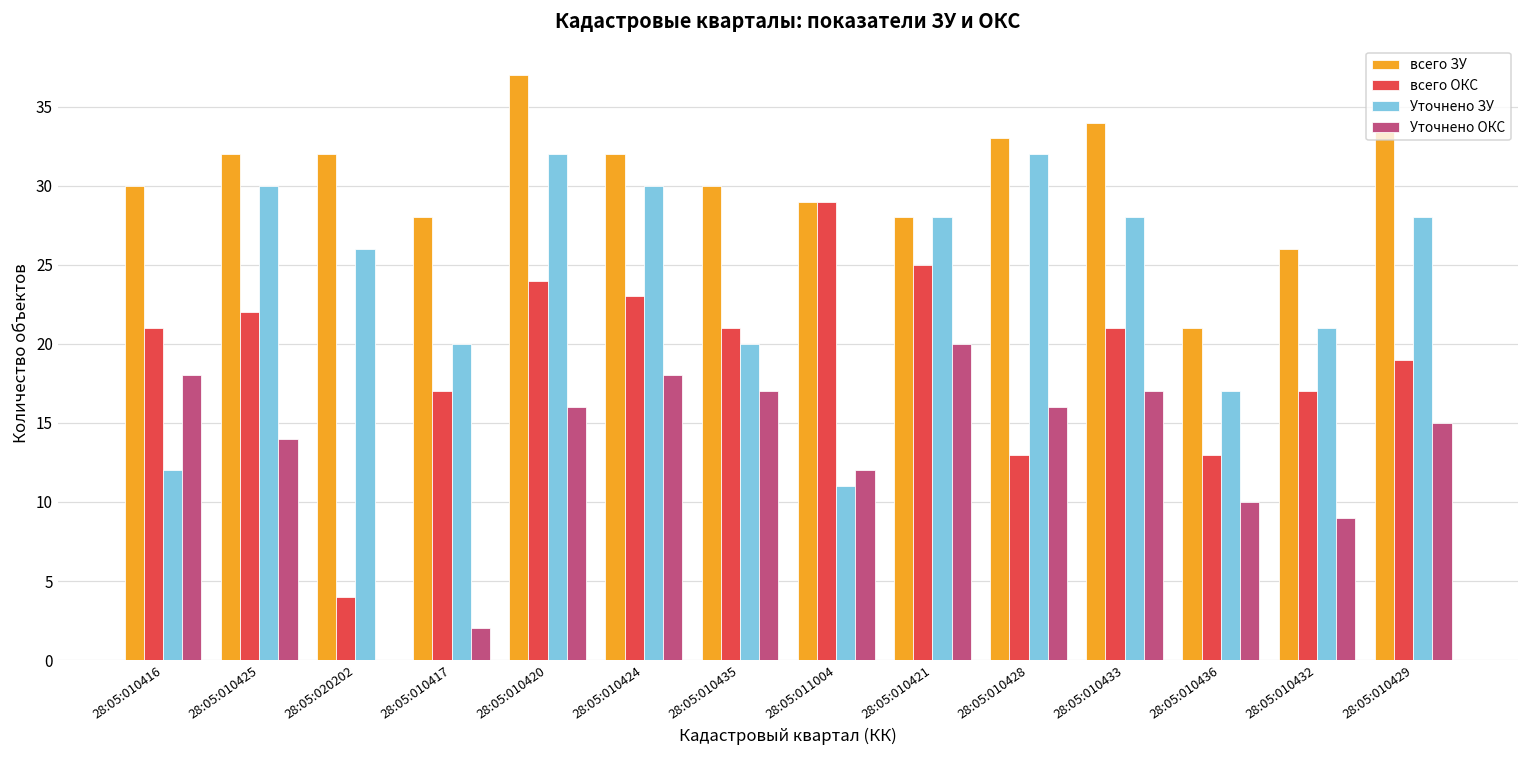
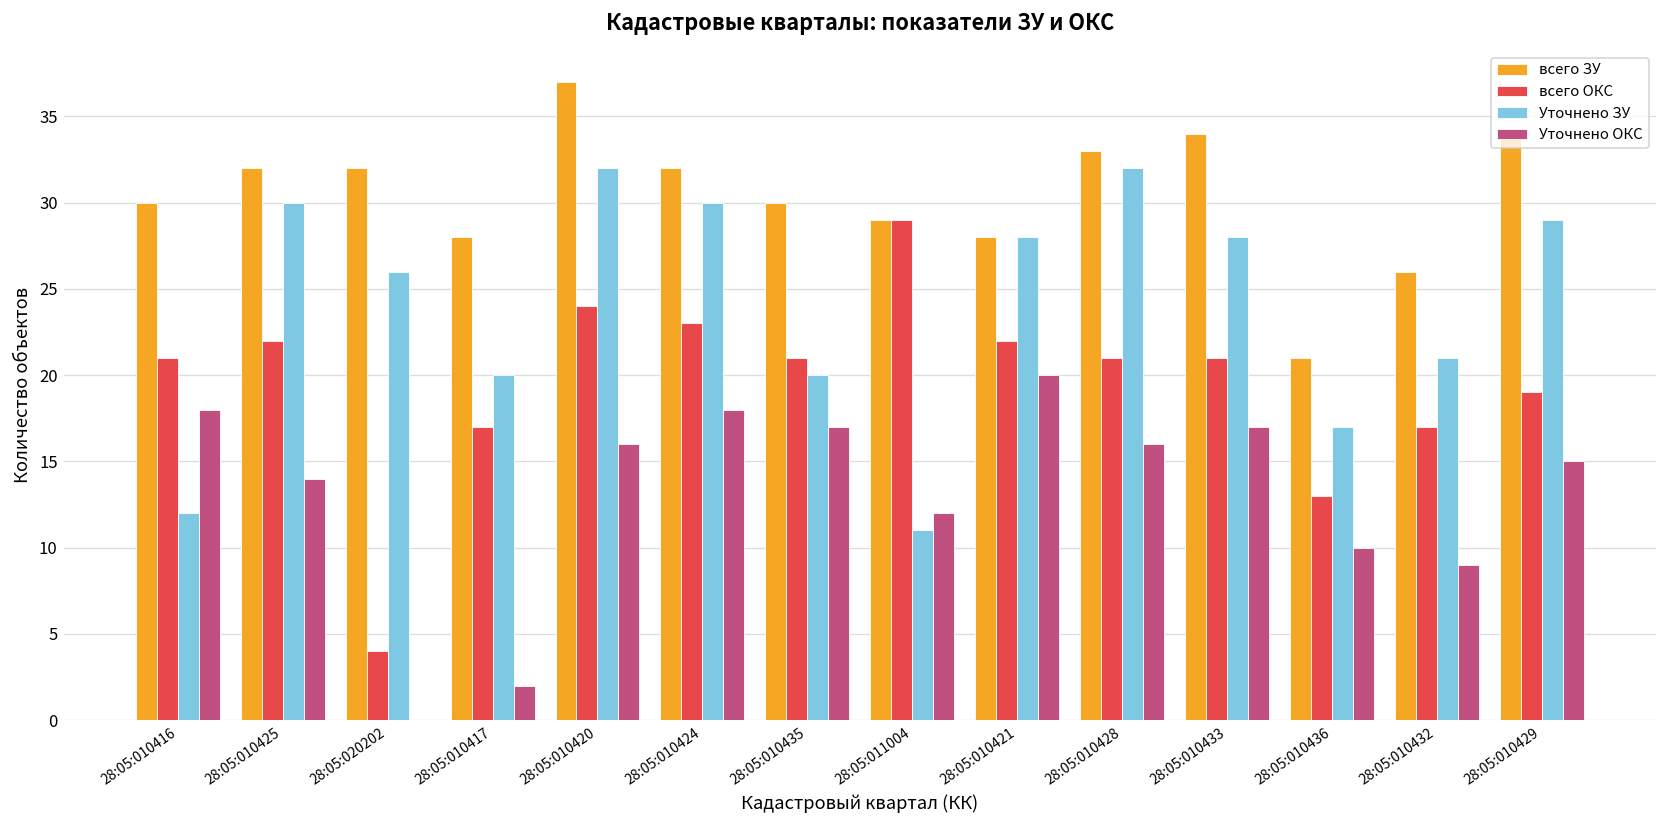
  {
    "всего ЗУ": {
      "28:05:010416": 30,
      "28:05:010425": 32,
      "28:05:020202": 32,
      "28:05:010417": 28,
      "28:05:010420": 37,
      "28:05:010424": 32,
      "28:05:010435": 30,
      "28:05:011004": 29,
      "28:05:010421": 28,
      "28:05:010428": 33,
      "28:05:010433": 34,
      "28:05:010436": 21,
      "28:05:010432": 26
    },
    "всего ОКС": {
      "28:05:010416": 21,
      "28:05:010425": 22,
      "28:05:020202": 4,
      "28:05:010417": 17,
      "28:05:010420": 24,
      "28:05:010424": 23,
      "28:05:010435": 21,
      "28:05:011004": 29,
-     "28:05:010421": 25,
-     "28:05:010428": 13,
+     "28:05:010421": 22,
+     "28:05:010428": 21,
      "28:05:010433": 21,
      "28:05:010436": 13,
      "28:05:010432": 17,
      "28:05:010429": 19
    },
    "Уточнено ЗУ": {
      "28:05:010416": 12,
      "28:05:010425": 30,
      "28:05:020202": 26,
      "28:05:010417": 20,
      "28:05:010420": 32,
      "28:05:010424": 30,
      "28:05:010435": 20,
      "28:05:011004": 11,
      "28:05:010421": 28,
      "28:05:010428": 32,
      "28:05:010433": 28,
      "28:05:010436": 17,
      "28:05:010432": 21,
-     "28:05:010429": 28
+     "28:05:010429": 29
    },
    "Уточнено ОКС": {
      "28:05:010416": 18,
      "28:05:010425": 14,
      "28:05:020202": 0,
      "28:05:010417": 2,
      "28:05:010420": 16,
      "28:05:010424": 18,
      "28:05:010435": 17,
      "28:05:011004": 12,
      "28:05:010421": 20,
      "28:05:010428": 16,
      "28:05:010433": 17,
      "28:05:010436": 10,
      "28:05:010432": 9,
      "28:05:010429": 15
    }
  }
